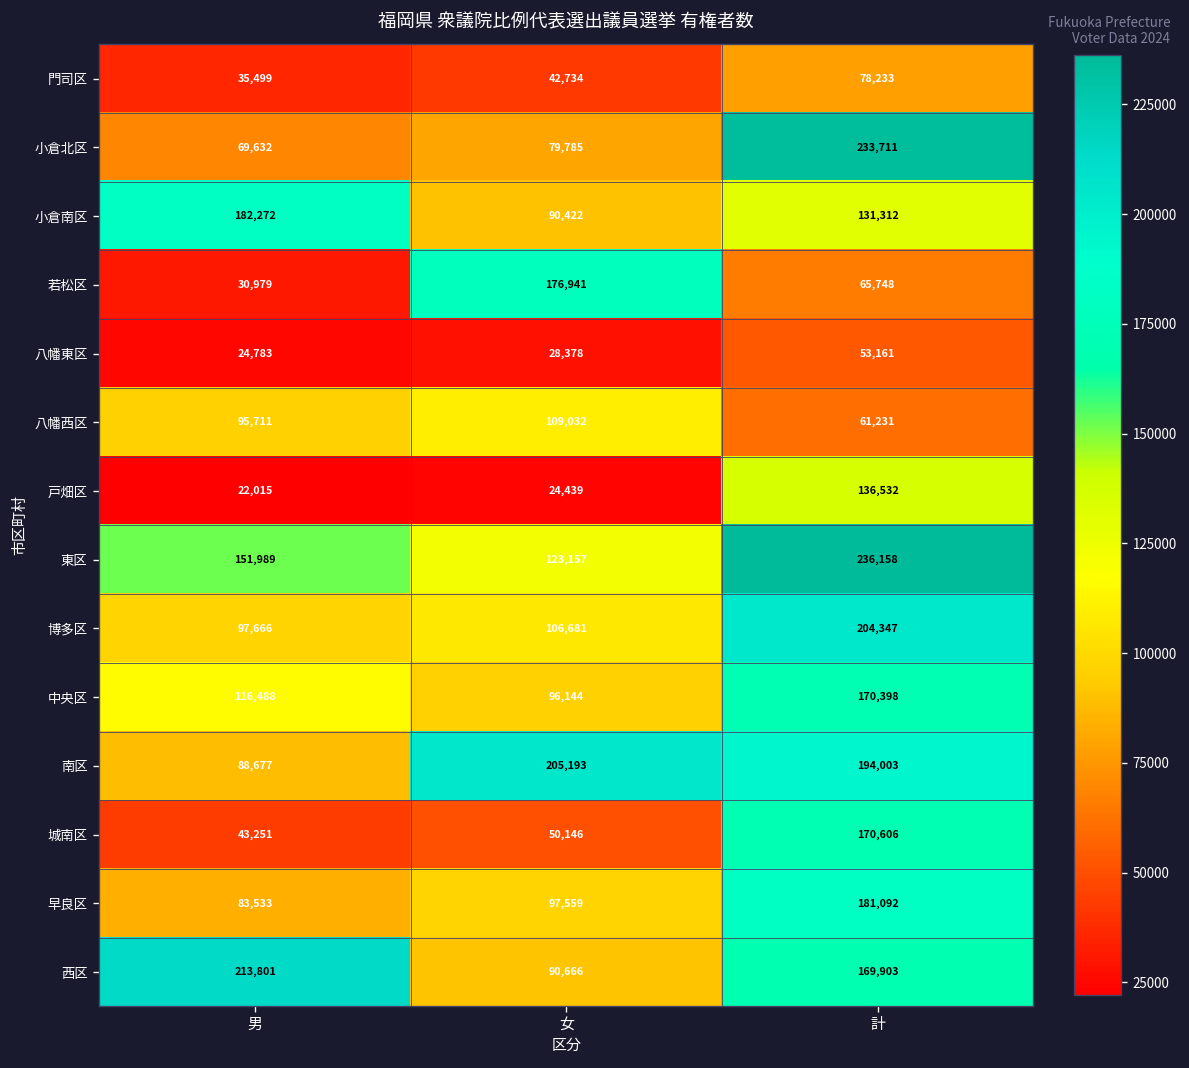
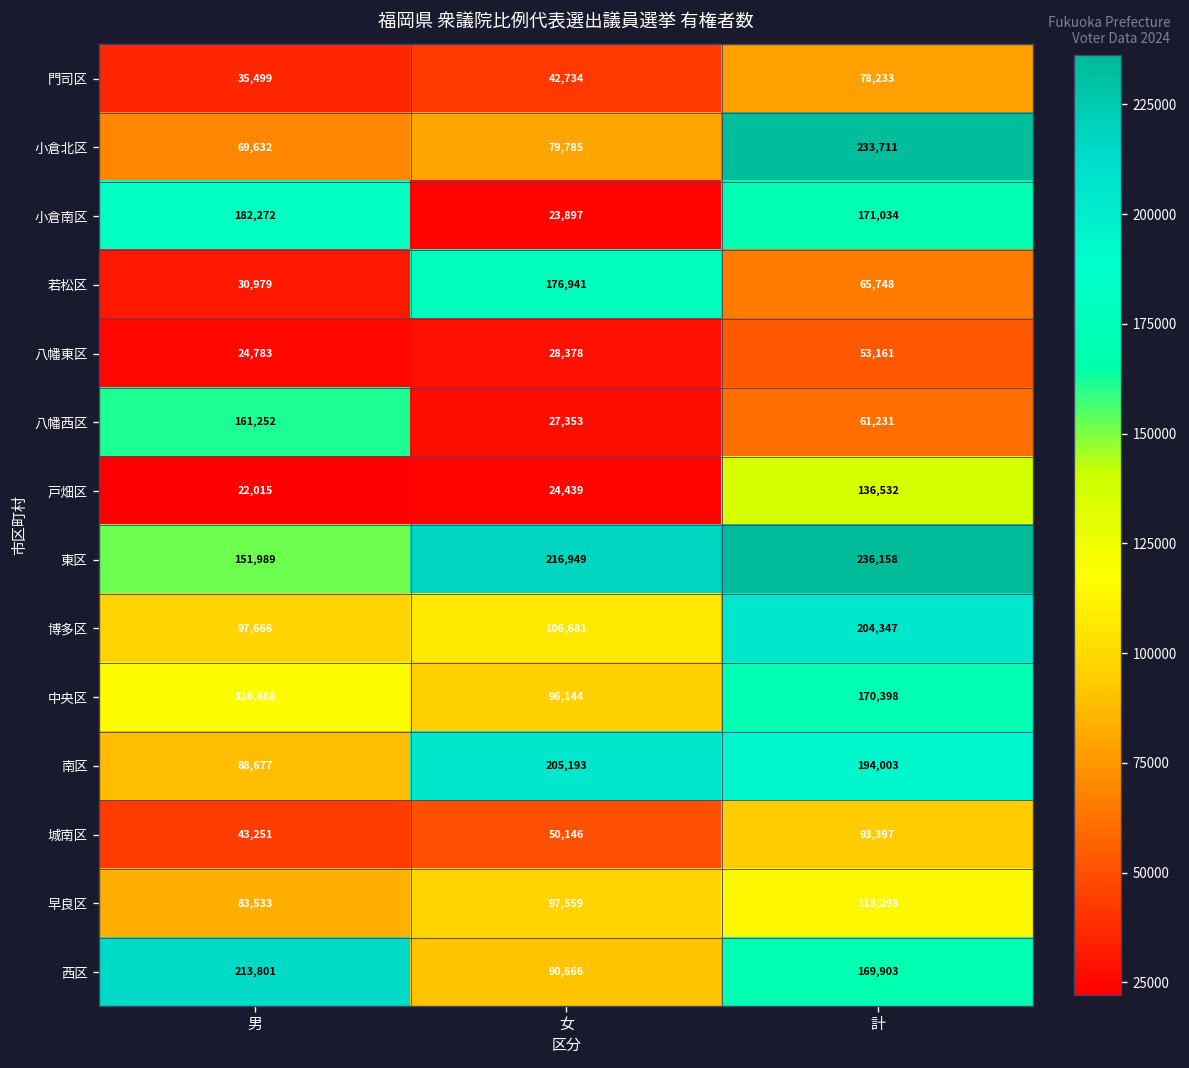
  {
    "門司区": {
      "男": "35,499",
      "女": "42,734",
      "計": "78,233"
    },
    "小倉北区": {
      "男": "69,632",
      "女": "79,785",
      "計": "233,711"
    },
    "小倉南区": {
      "男": "182,272",
-     "女": "90,422",
-     "計": "131,312"
+     "女": "23,897",
+     "計": "171,034"
    },
    "若松区": {
      "男": "30,979",
      "女": "176,941",
      "計": "65,748"
    },
    "八幡東区": {
      "男": "24,783",
      "女": "28,378",
      "計": "53,161"
    },
    "八幡西区": {
-     "男": "95,711",
-     "女": "109,032",
+     "男": "161,252",
+     "女": "27,353",
      "計": "61,231"
    },
    "戸畑区": {
      "男": "22,015",
      "女": "24,439",
      "計": "136,532"
    },
    "東区": {
      "男": "151,989",
-     "女": "123,157",
+     "女": "216,949",
      "計": "236,158"
    },
    "博多区": {
      "男": "97,666",
      "女": "106,681",
      "計": "204,347"
    },
    "中央区": {
      "男": "116,488",
      "女": "96,144",
      "計": "170,398"
    },
    "南区": {
      "男": "88,677",
      "女": "205,193",
      "計": "194,003"
    },
    "城南区": {
      "男": "43,251",
      "女": "50,146",
-     "計": "170,606"
+     "計": "93,397"
    },
    "早良区": {
      "男": "83,533",
      "女": "97,559",
-     "計": "181,092"
+     "計": "113,295"
    },
    "西区": {
      "男": "213,801",
      "女": "90,666",
      "計": "169,903"
    }
  }
